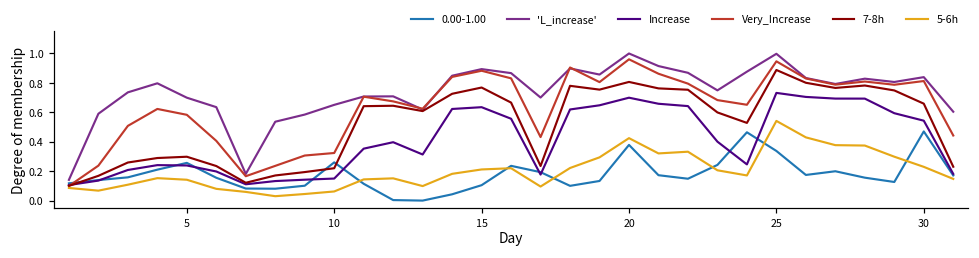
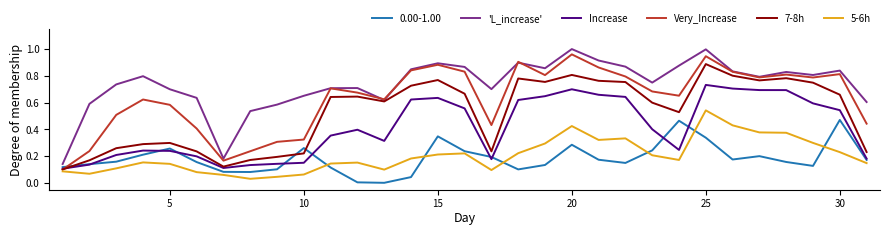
  {
    "0.00-1.00": {
      "10": 0.26,
-     "15": 0.10,
-     "20": 0.38,
+     "15": 0.35,
+     "20": 0.28,
      "25": 0.34,
      "30": 0.47
    }
  }
